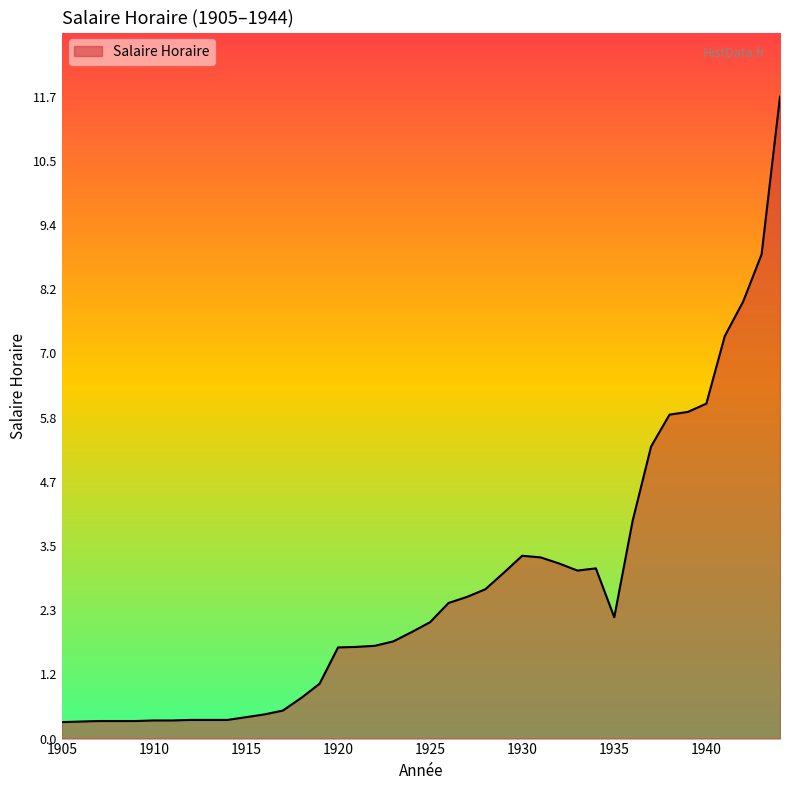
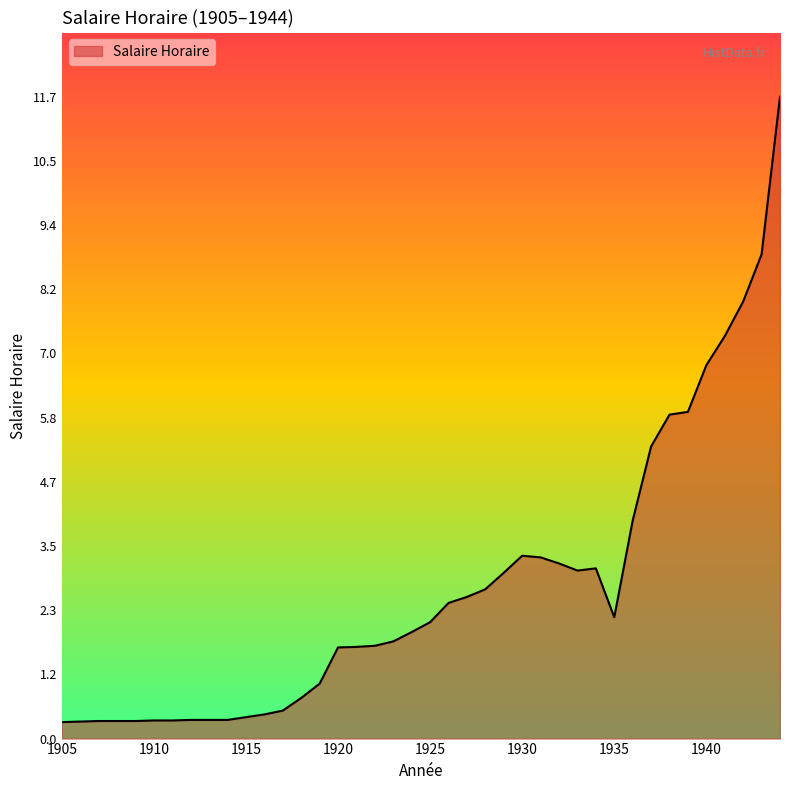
  {
    "1905": 0.3,
    "1910": 0.3,
    "1915": 0.4,
    "1920": 1.7,
    "1925": 2.1,
    "1930": 3.3,
    "1935": 2.2,
-   "1940": 6.1
+   "1940": 6.8
  }
